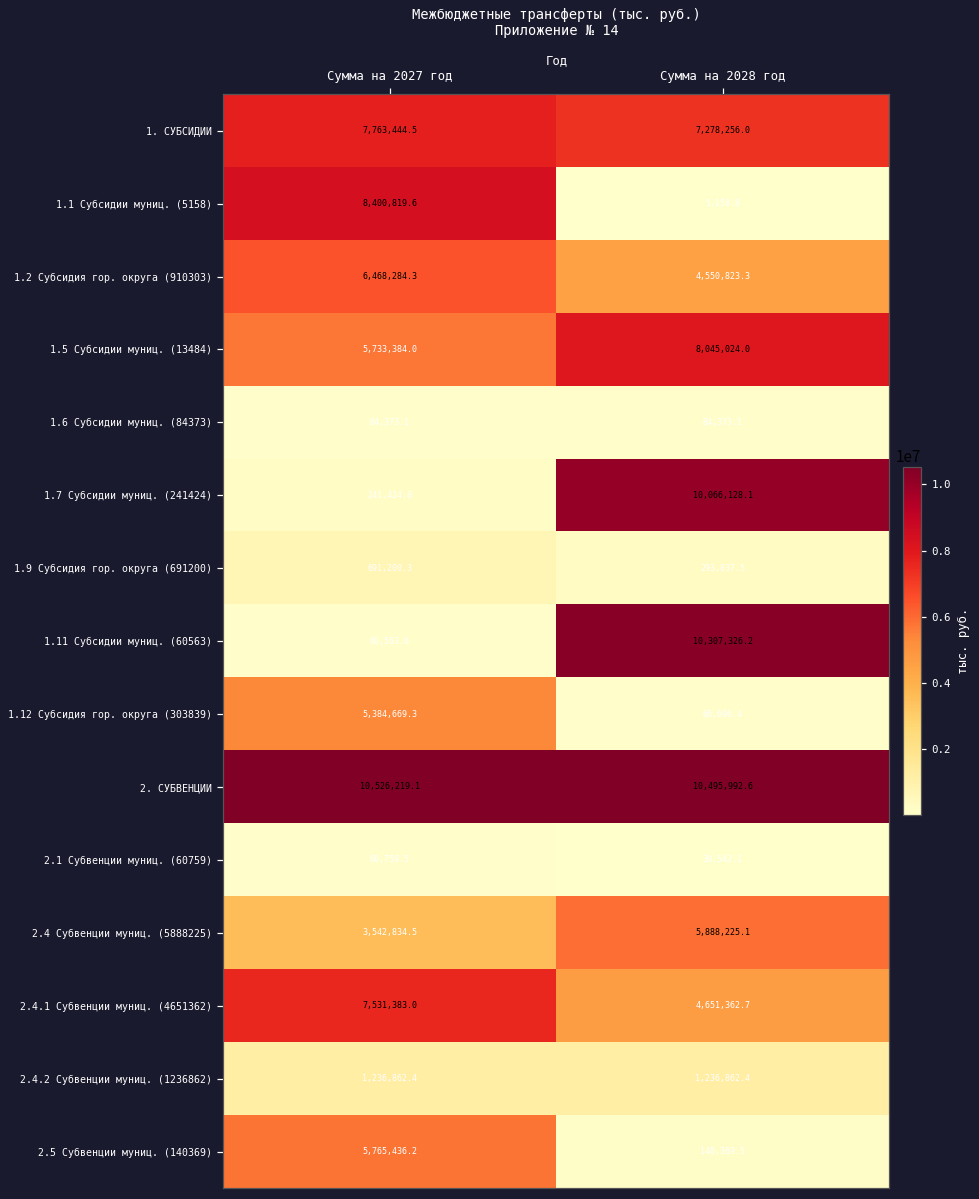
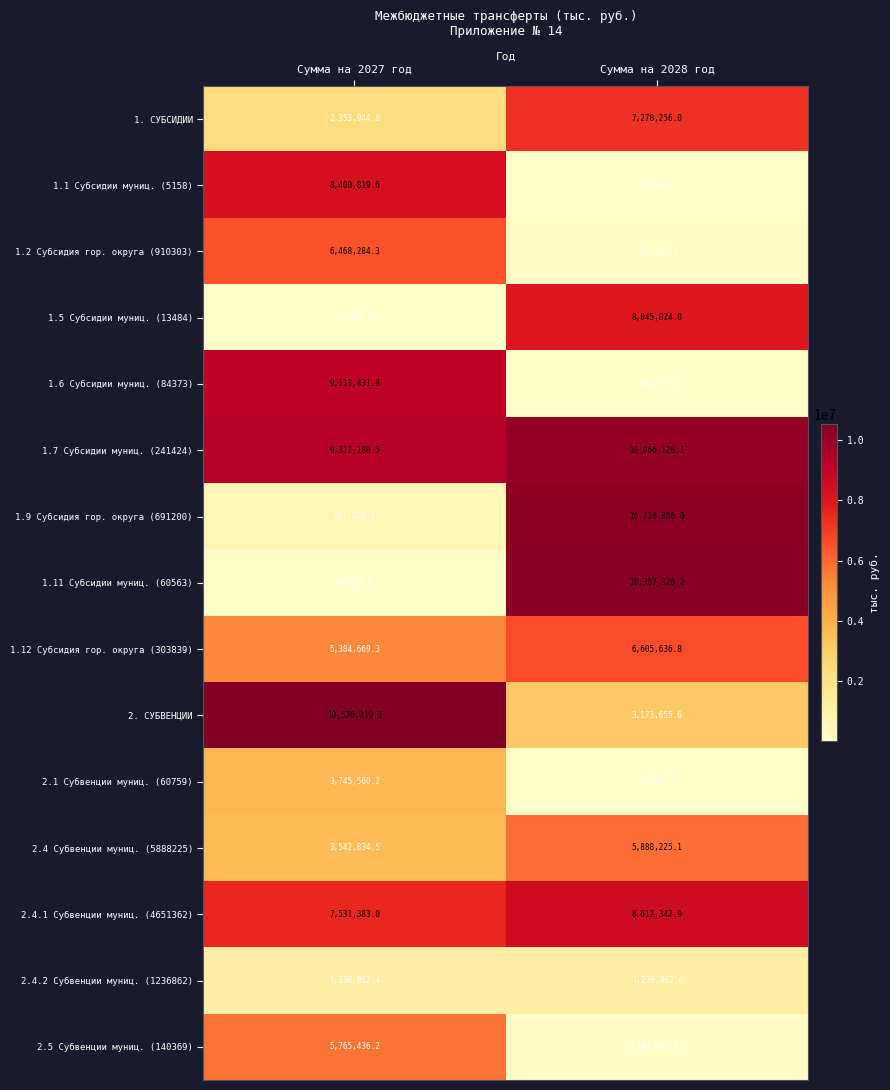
  {
    "1. СУБСИДИИ": {
-     "Сумма на 2027 год": "7,763,444.5",
+     "Сумма на 2027 год": "2,353,944.8",
      "Сумма на 2028 год": "7,278,256.0"
    },
    "1.1 Субсидии муниц. (5158)": {
      "Сумма на 2027 год": "8,400,819.6",
      "Сумма на 2028 год": "5,158.8"
    },
    "1.2 Субсидия гор. округа (910303)": {
      "Сумма на 2027 год": "6,468,284.3",
-     "Сумма на 2028 год": "4,550,823.3"
+     "Сумма на 2028 год": "241,972.4"
    },
    "1.5 Субсидии муниц. (13484)": {
-     "Сумма на 2027 год": "5,733,384.0",
+     "Сумма на 2027 год": "13,484.0",
      "Сумма на 2028 год": "8,045,024.0"
    },
    "1.6 Субсидии муниц. (84373)": {
-     "Сумма на 2027 год": "84,373.1",
+     "Сумма на 2027 год": "9,113,431.8",
      "Сумма на 2028 год": "84,373.1"
    },
    "1.7 Субсидии муниц. (241424)": {
-     "Сумма на 2027 год": "241,424.8",
+     "Сумма на 2027 год": "9,317,180.5",
      "Сумма на 2028 год": "10,066,128.1"
    },
    "1.9 Субсидия гор. округа (691200)": {
      "Сумма на 2027 год": "691,200.3",
-     "Сумма на 2028 год": "293,037.5"
+     "Сумма на 2028 год": "10,220,856.0"
    },
    "1.11 Субсидии муниц. (60563)": {
      "Сумма на 2027 год": "60,563.6",
      "Сумма на 2028 год": "10,307,326.2"
    },
    "1.12 Субсидия гор. округа (303839)": {
      "Сумма на 2027 год": "5,384,669.3",
-     "Сумма на 2028 год": "66,696.4"
+     "Сумма на 2028 год": "6,605,636.8"
    },
    "2. СУБВЕНЦИИ": {
      "Сумма на 2027 год": "10,526,219.1",
-     "Сумма на 2028 год": "10,495,992.6"
+     "Сумма на 2028 год": "3,173,655.6"
    },
    "2.1 Субвенции муниц. (60759)": {
-     "Сумма на 2027 год": "60,759.5",
+     "Сумма на 2027 год": "3,745,560.2",
      "Сумма на 2028 год": "30,542.1"
    },
    "2.4 Субвенции муниц. (5888225)": {
      "Сумма на 2027 год": "3,542,834.5",
      "Сумма на 2028 год": "5,888,225.1"
    },
    "2.4.1 Субвенции муниц. (4651362)": {
      "Сумма на 2027 год": "7,531,383.0",
-     "Сумма на 2028 год": "4,651,362.7"
+     "Сумма на 2028 год": "8,612,342.9"
    },
    "2.4.2 Субвенции муниц. (1236862)": {
      "Сумма на 2027 год": "1,236,862.4",
      "Сумма на 2028 год": "1,236,862.4"
    },
    "2.5 Субвенции муниц. (140369)": {
      "Сумма на 2027 год": "5,765,436.2",
      "Сумма на 2028 год": "140,369.5"
    }
  }
